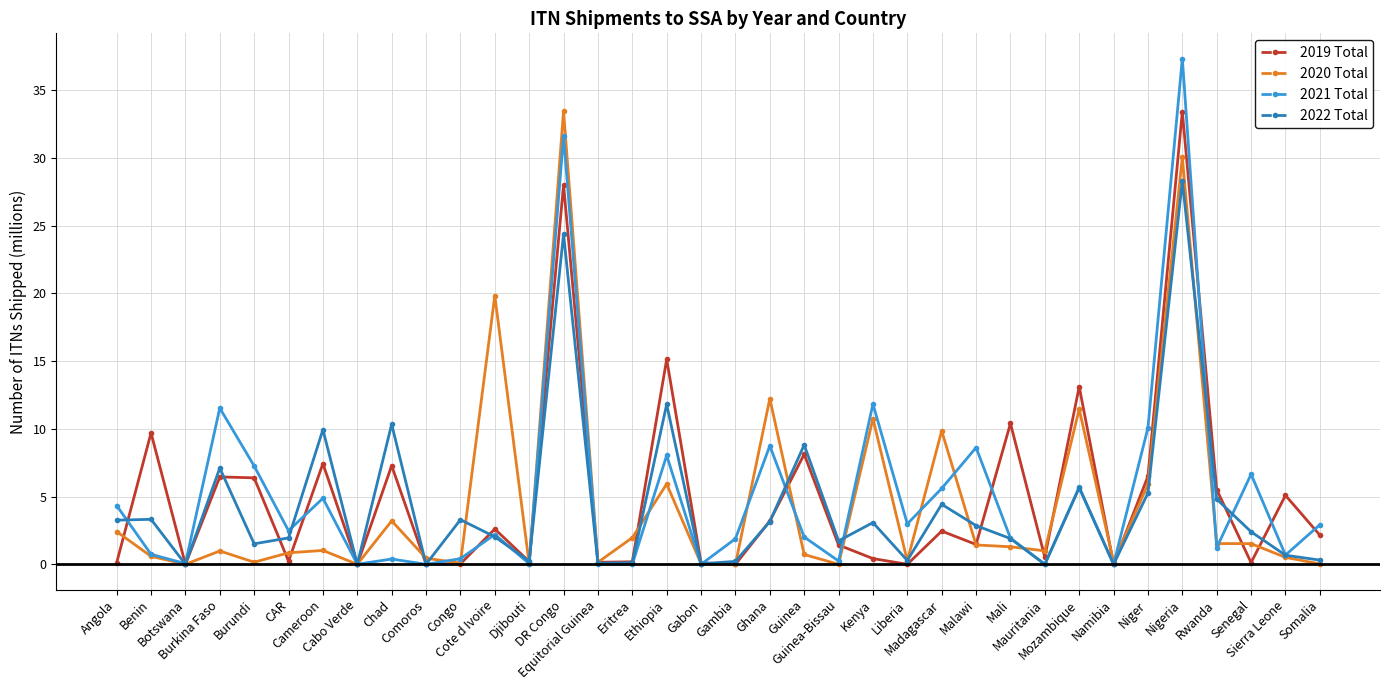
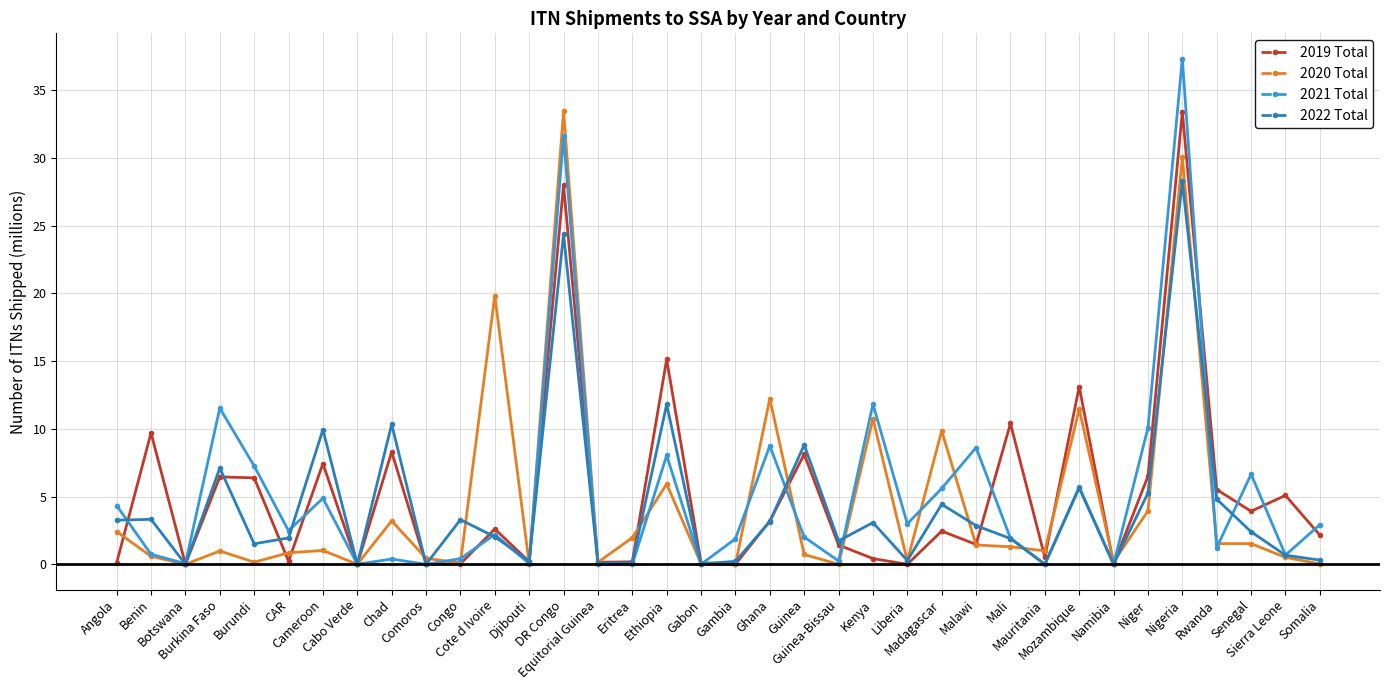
  {
    "2019 Total": {
      "Angola": 0.1,
      "Benin": 9.7,
      "Burkina Faso": 6.4,
      "Burundi": 6.4,
      "CAR": 0.2,
      "Cameroon": 7.4,
-     "Chad": 7.3,
+     "Chad": 8.3,
      "Cote d Ivoire": 2.6,
      "DR Congo": 28.0,
      "Ethiopia": 15.1,
      "Guinea": 8.1,
      "Guinea-Bissau": 1.4,
      "Kenya": 0.4,
      "Liberia": 0.0,
      "Madagascar": 2.5,
      "Mali": 10.4,
      "Mauritania": 0.5,
      "Mozambique": 13.1,
      "Niger": 6.5,
      "Nigeria": 33.4,
      "Rwanda": 5.5,
-     "Senegal": 0.1,
+     "Senegal": 3.9,
      "Sierra Leone": 5.1,
      "Somalia": 2.2
    },
    "2020 Total": {
      "Angola": 2.4,
      "Burkina Faso": 1.0,
      "Burundi": 0.2,
      "CAR": 0.8,
      "Cameroon": 1.0,
      "Chad": 3.2,
      "Comoros": 0.4,
      "Cote d Ivoire": 19.8,
      "DR Congo": 33.4,
      "Eritrea": 2.0,
      "Ethiopia": 5.9,
      "Ghana": 12.2,
      "Guinea": 0.7,
      "Guinea-Bissau": 0.0,
      "Kenya": 10.7,
      "Madagascar": 9.8,
      "Mali": 1.3,
      "Mauritania": 1.0,
      "Mozambique": 11.5,
-     "Niger": 5.9,
+     "Niger": 3.9,
      "Nigeria": 30.0,
      "Rwanda": 1.5,
      "Senegal": 1.5,
      "Somalia": 0.0
    }
  }
